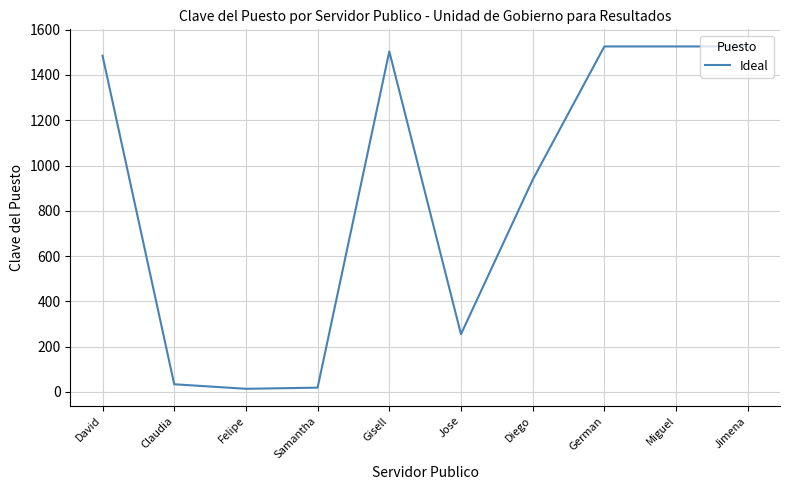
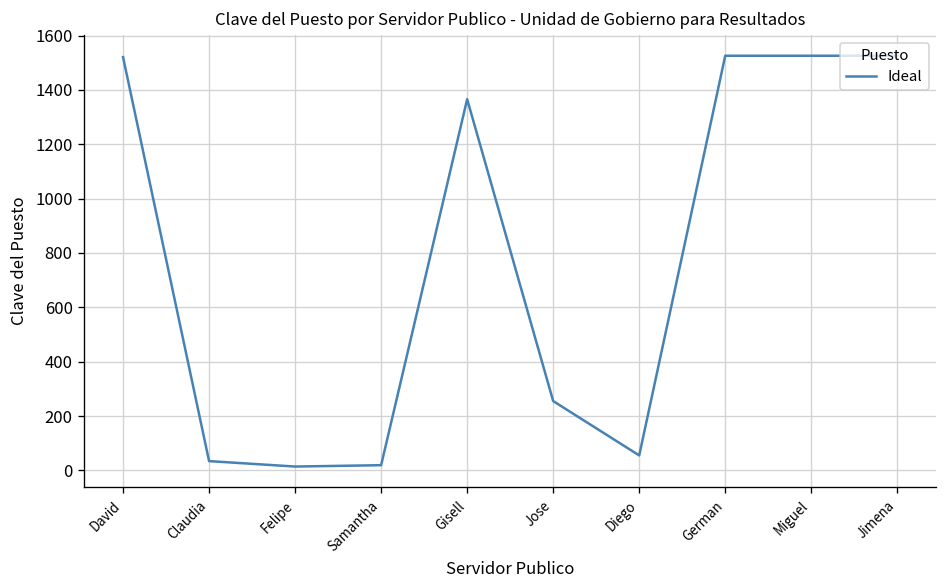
  {
-   "David": 1490,
+   "David": 1520,
    "Claudia": 30,
    "Felipe": 10,
    "Samantha": 20,
-   "Gisell": 1500,
+   "Gisell": 1370,
    "Jose": 260,
-   "Diego": 940,
+   "Diego": 60,
    "German": 1530,
    "Miguel": 1530
  }
